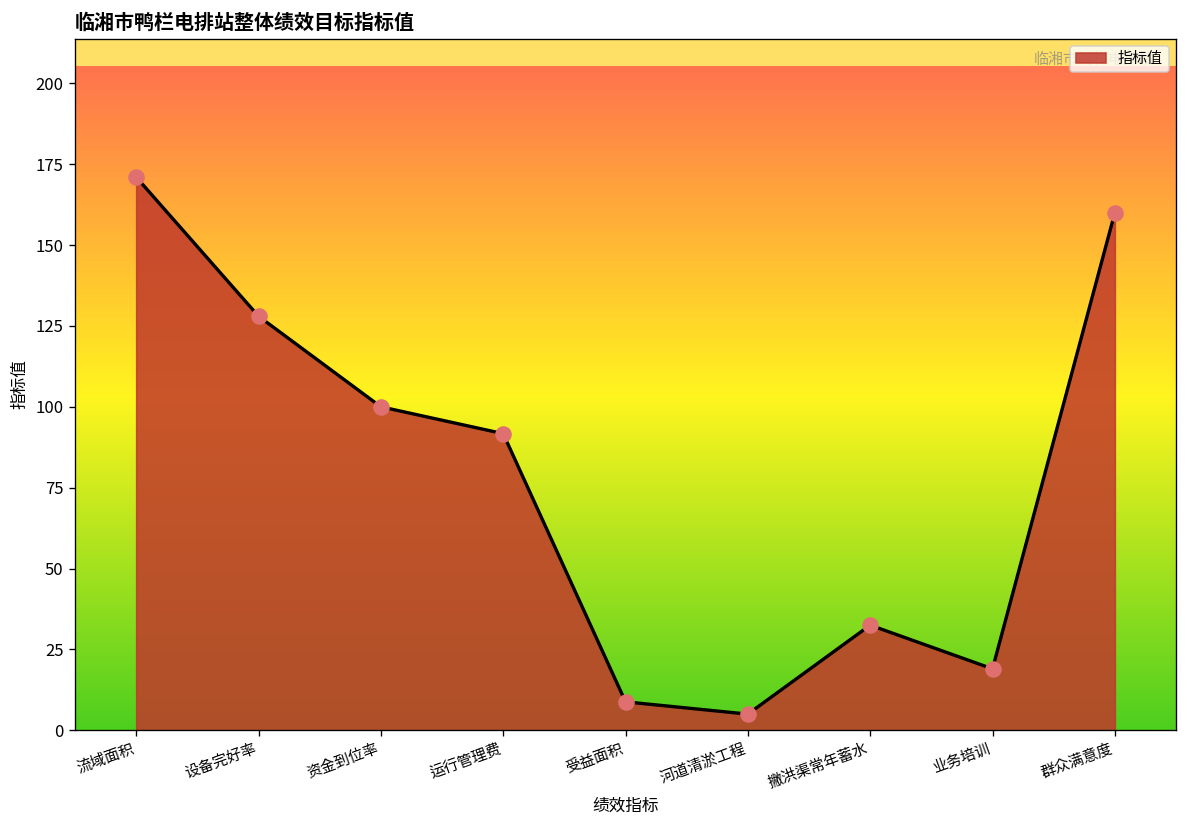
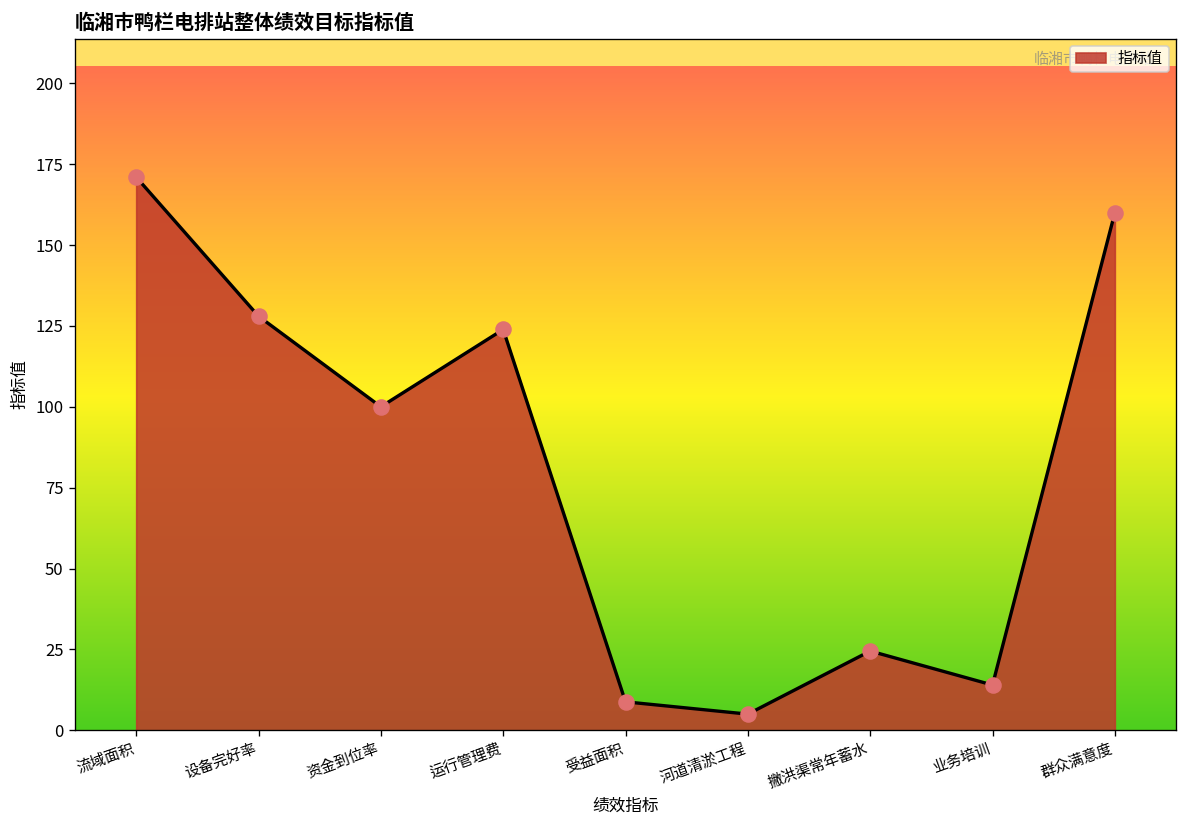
  {
    "流域面积": 171,
    "设备完好率": 128,
    "资金到位率": 100,
-   "运行管理费": 92,
+   "运行管理费": 124,
    "受益面积": 9,
    "河道清淤工程": 5,
-   "撇洪渠常年蓄水": 33,
-   "业务培训": 19,
+   "撇洪渠常年蓄水": 25,
+   "业务培训": 14,
    "群众满意度": 160
  }
